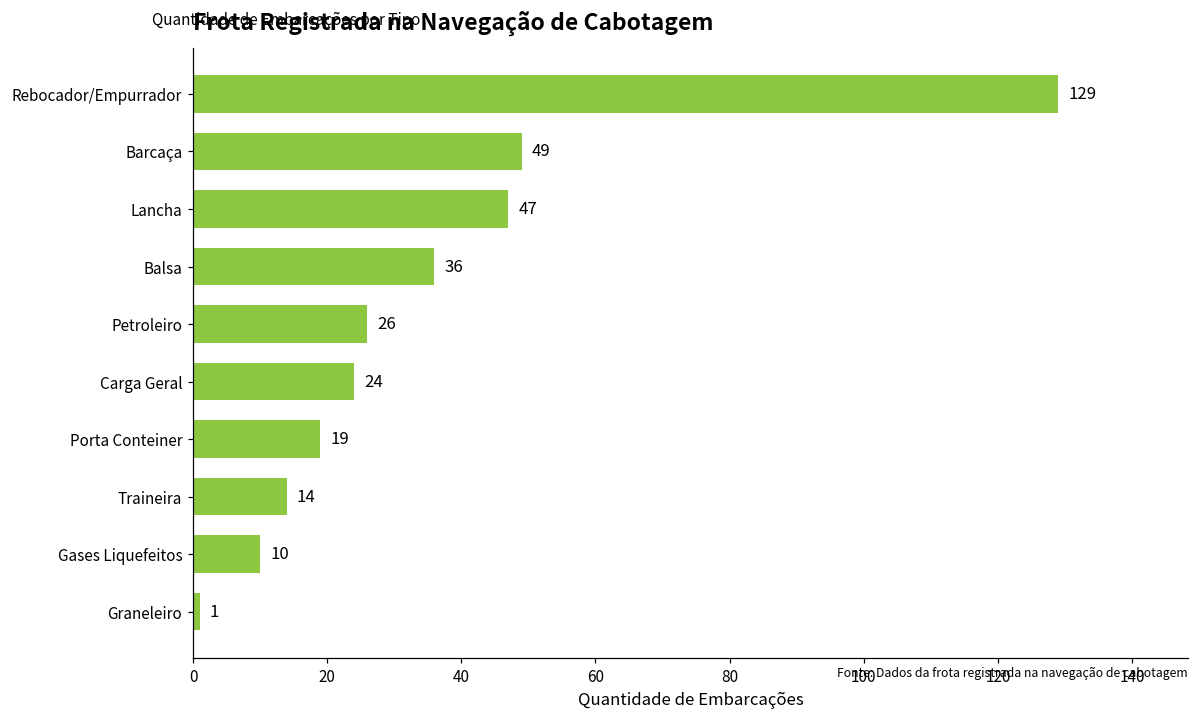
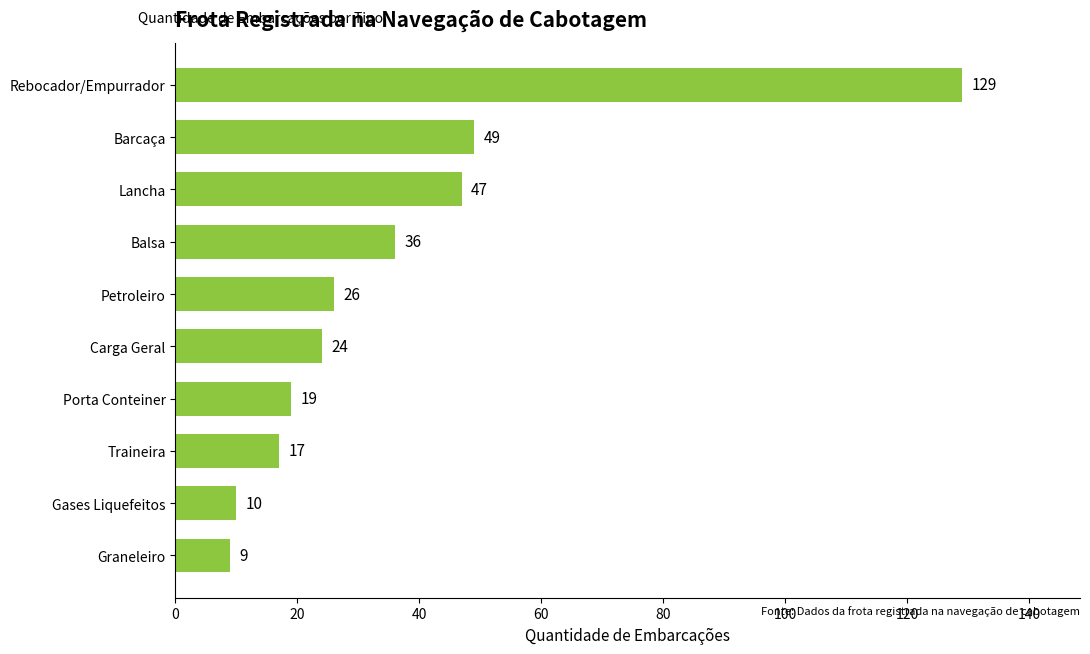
  {
    "Rebocador/Empurrador": 129,
    "Barcaça": 49,
    "Lancha": 47,
    "Balsa": 36,
    "Petroleiro": 26,
    "Carga Geral": 24,
    "Porta Conteiner": 19,
-   "Traineira": 14,
+   "Traineira": 17,
    "Gases Liquefeitos": 10,
-   "Graneleiro": 1
+   "Graneleiro": 9
  }
